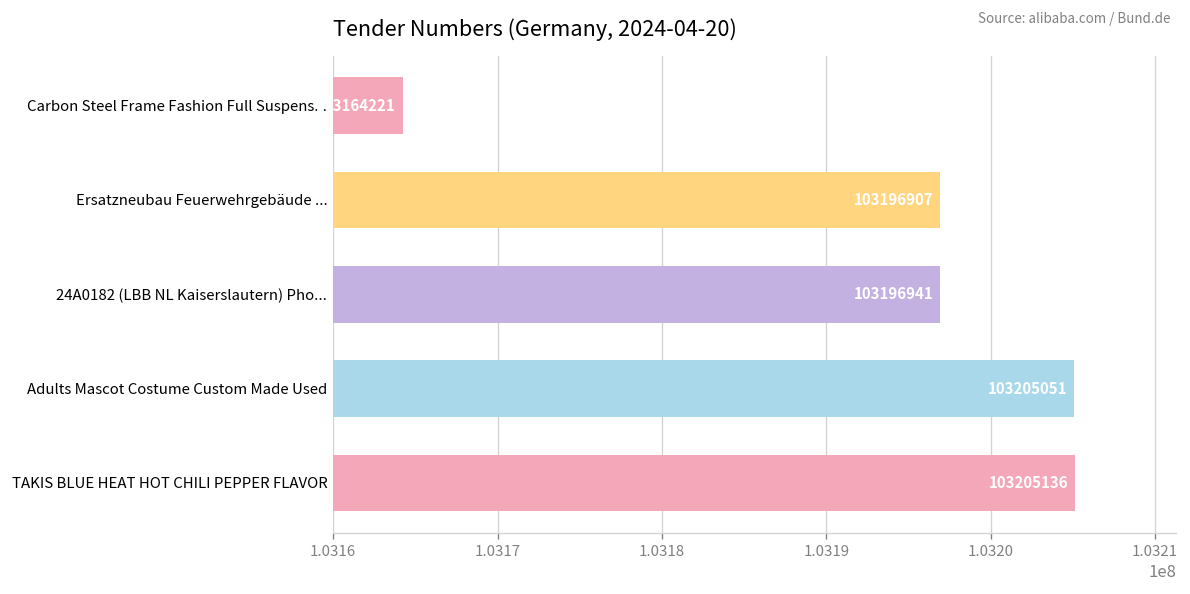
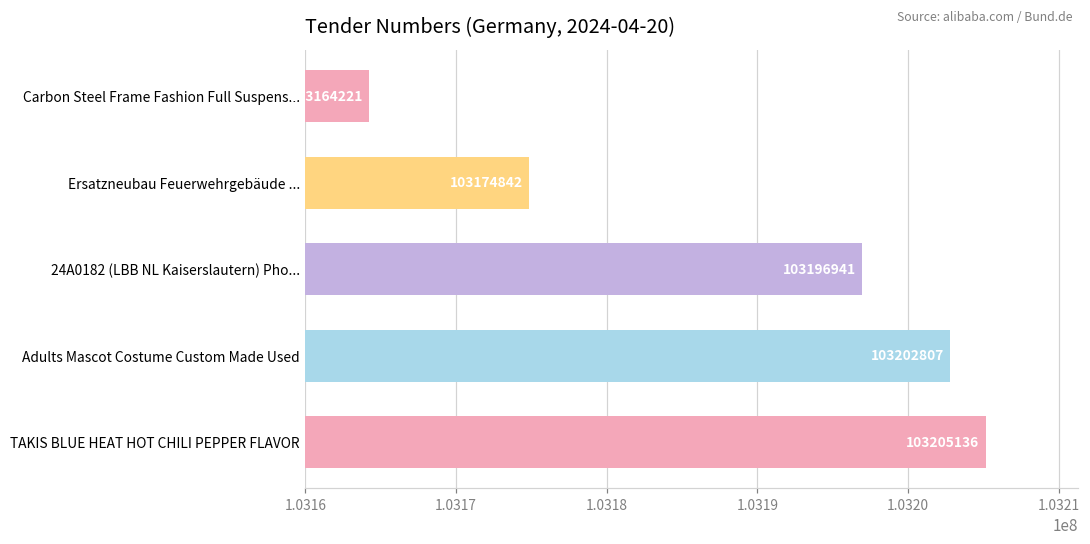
  {
    "Carbon Steel Frame Fashion Full Suspens...": 103164221,
-   "Ersatzneubau Feuerwehrgebäude ...": 103196907,
+   "Ersatzneubau Feuerwehrgebäude ...": 103174842,
    "24A0182 (LBB NL Kaiserslautern) Pho...": 103196941,
-   "Adults Mascot Costume Custom Made Used": 103205051,
+   "Adults Mascot Costume Custom Made Used": 103202807,
    "TAKIS BLUE HEAT HOT CHILI PEPPER FLAVOR": 103205136
  }
